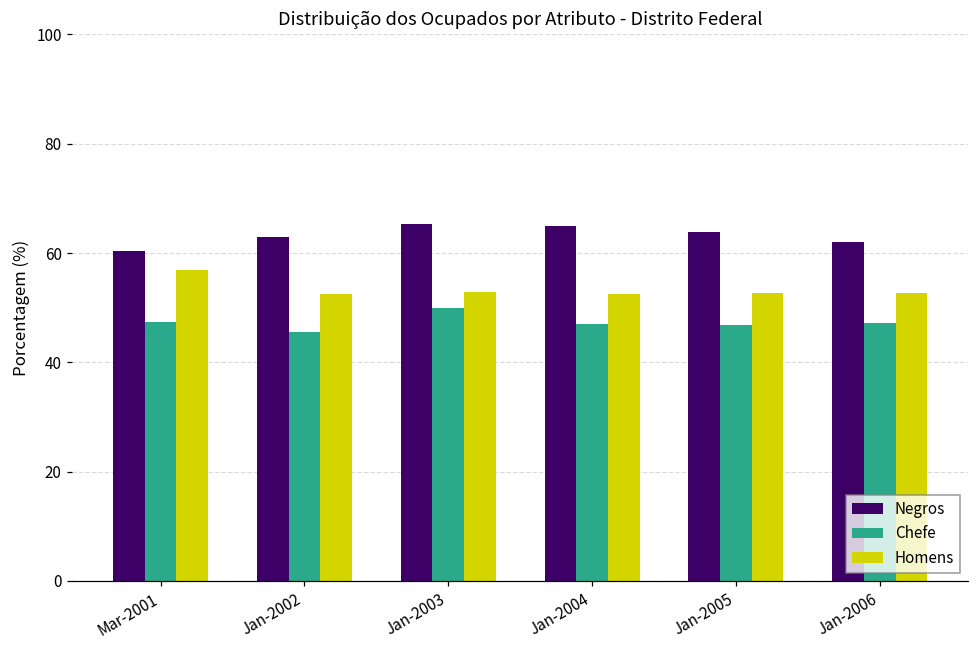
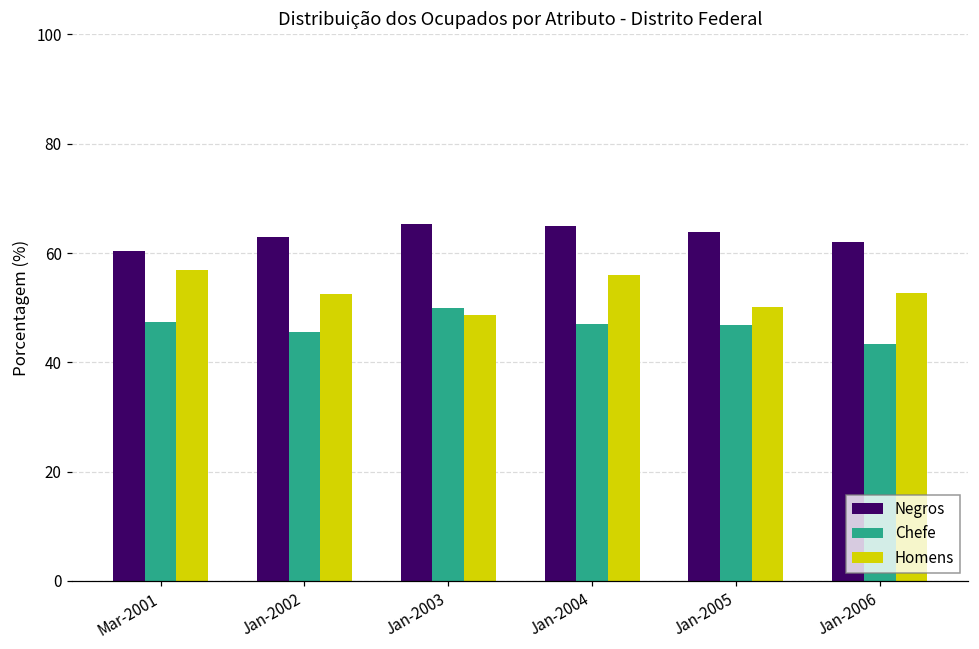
  {
    "Negros": {
      "Mar-2001": 60,
      "Jan-2002": 63,
      "Jan-2003": 65,
      "Jan-2004": 65,
      "Jan-2005": 64,
      "Jan-2006": 62
    },
    "Chefe": {
      "Mar-2001": 47,
      "Jan-2002": 46,
      "Jan-2003": 50,
      "Jan-2004": 47,
      "Jan-2005": 47,
-     "Jan-2006": 47
+     "Jan-2006": 43
    },
    "Homens": {
      "Mar-2001": 57,
      "Jan-2002": 53,
-     "Jan-2003": 53,
-     "Jan-2004": 53,
-     "Jan-2005": 53,
+     "Jan-2003": 49,
+     "Jan-2004": 56,
+     "Jan-2005": 50,
      "Jan-2006": 53
    }
  }
